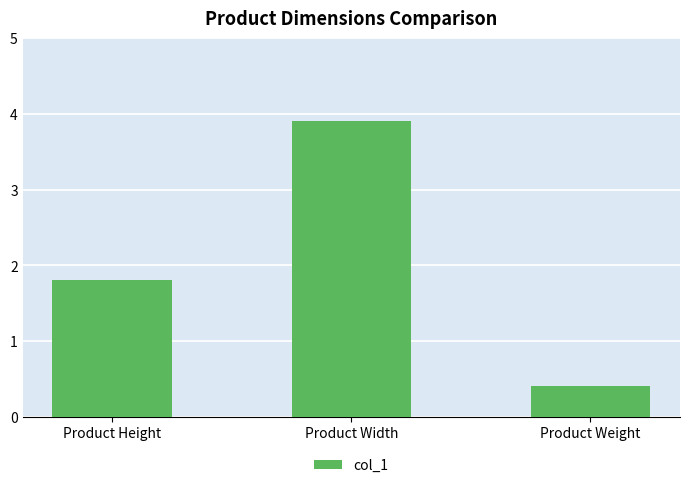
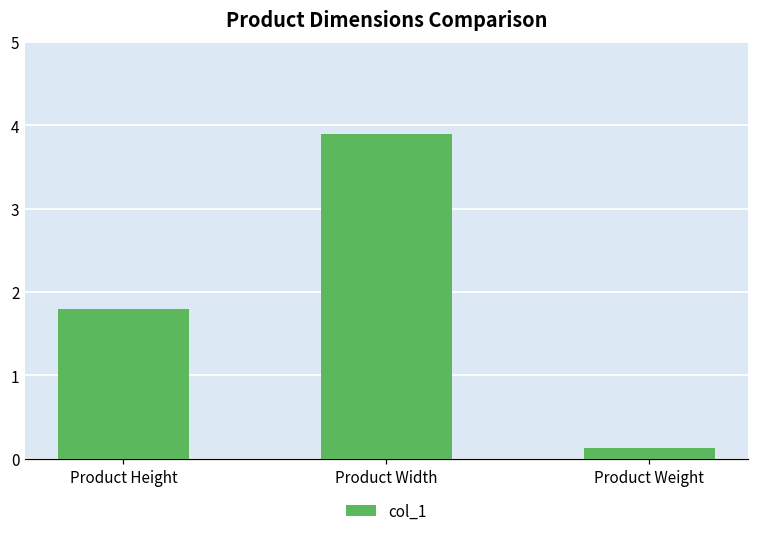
  {
    "Product Height": 1.8,
    "Product Width": 3.9,
-   "Product Weight": 0.4
+   "Product Weight": 0.1
  }
